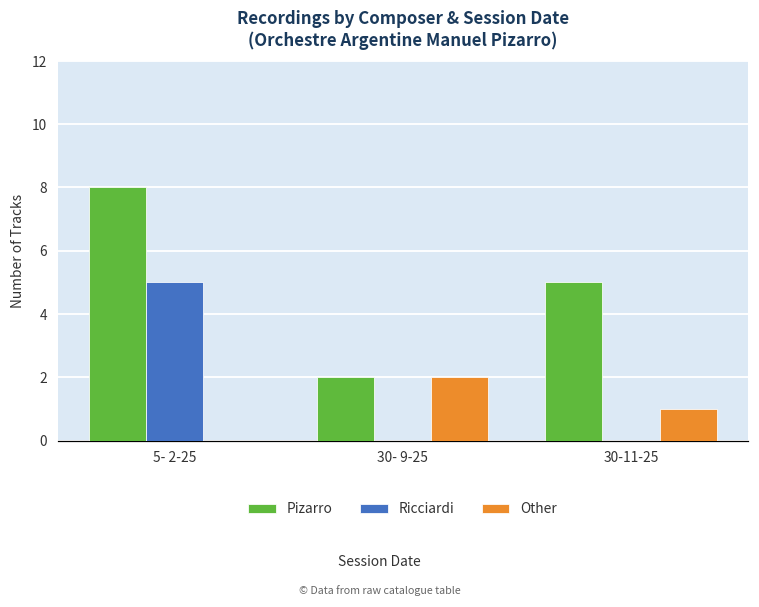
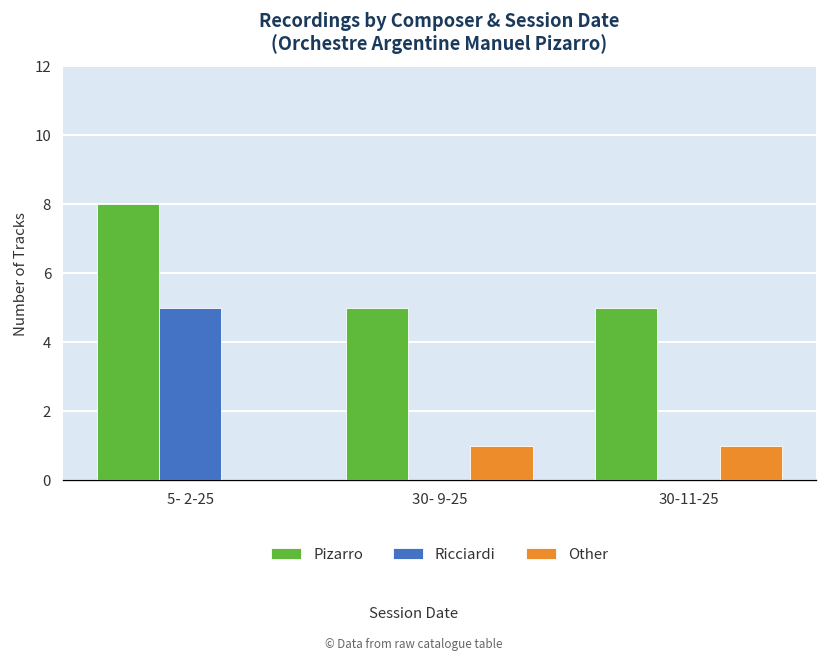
  {
    "Pizarro": {
      "5- 2-25": 8,
-     "30- 9-25": 2,
+     "30- 9-25": 5,
      "30-11-25": 5
    },
    "Ricciardi": {
      "5- 2-25": 5,
      "30- 9-25": 0,
      "30-11-25": 0
    },
    "Other": {
      "5- 2-25": 0,
-     "30- 9-25": 2,
+     "30- 9-25": 1,
      "30-11-25": 1
    }
  }
